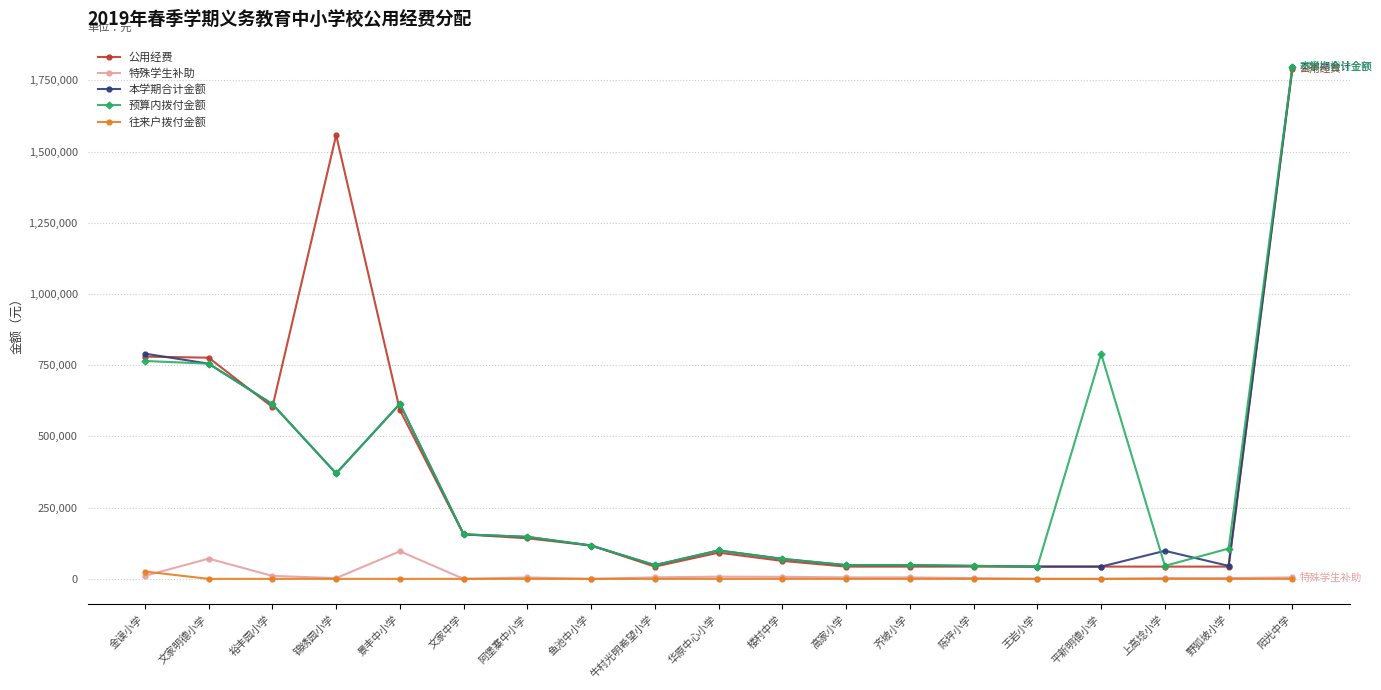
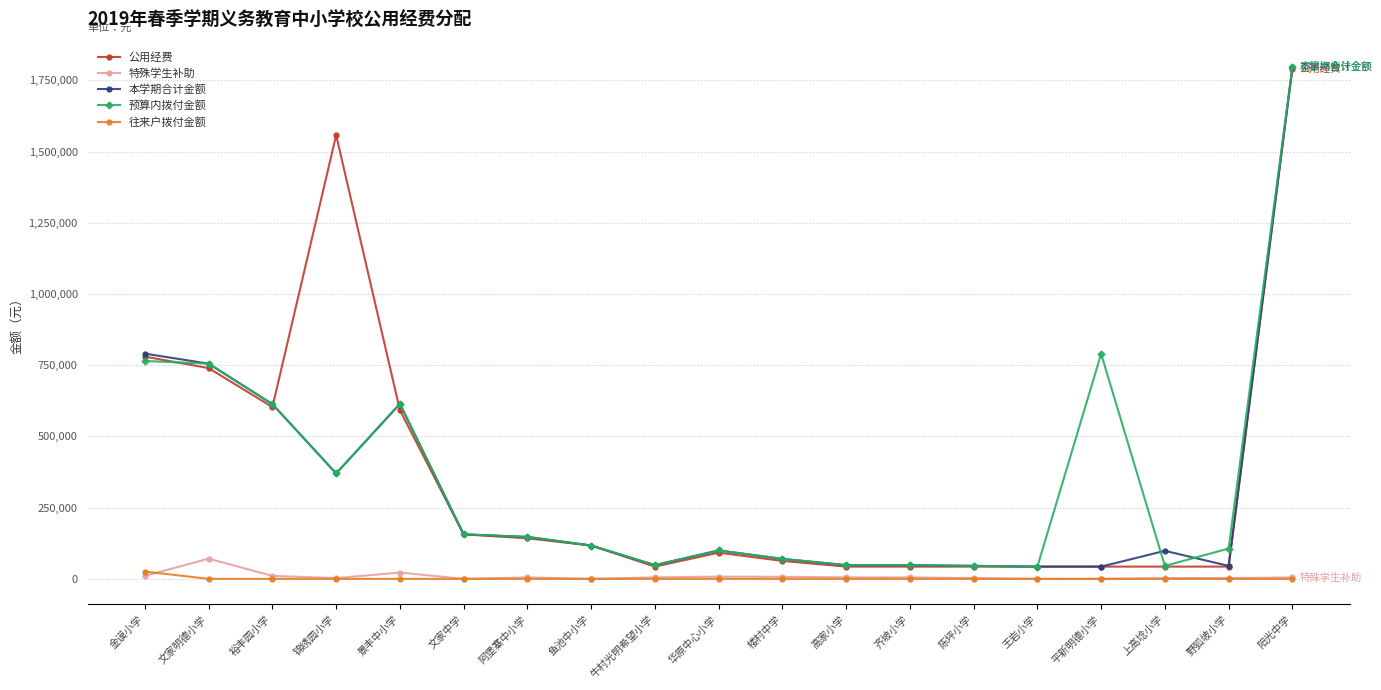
  {
    "公用经费": {
      "金谟小学": "780,000",
-     "文家明德小学": "780,000",
+     "文家明德小学": "740,000",
      "裕丰园小学": "600,000",
      "锦绣园小学": "1,560,000",
      "景丰中小学": "590,000"
    },
    "特殊学生补助": {
      "金谟小学": "10,000",
      "文家明德小学": "70,000",
      "裕丰园小学": "10,000",
-     "景丰中小学": "100,000"
+     "景丰中小学": "20,000"
    },
    "本学期合计金额": {
      "金谟小学": "790,000",
      "上高埝小学": "100,000"
    },
    "预算内拨付金额": {
      "金谟小学": "770,000",
      "平新明德小学": "790,000",
      "野狐坡小学": "110,000"
    },
    "往来户拨付金额": {
      "金谟小学": "30,000",
      "文家明德小学": "0",
      "裕丰园小学": "0",
      "景丰中小学": "0"
    }
  }
